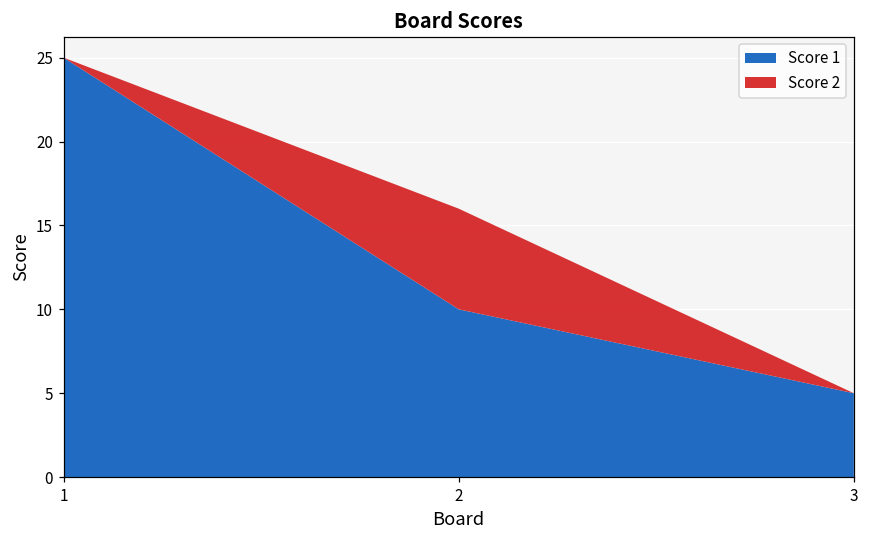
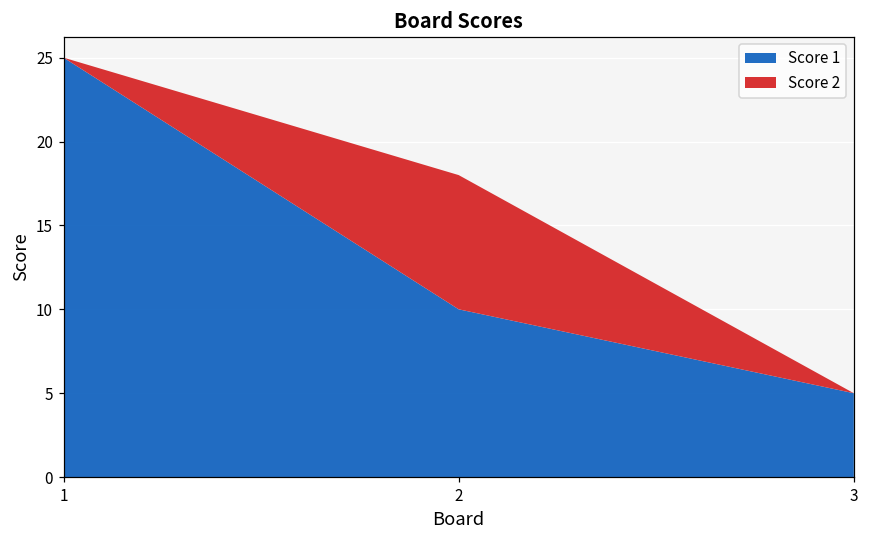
  {
    "Score 1": {
      "2": 10
    },
    "Score 2": {
-     "2": 6
+     "2": 8
    }
  }
